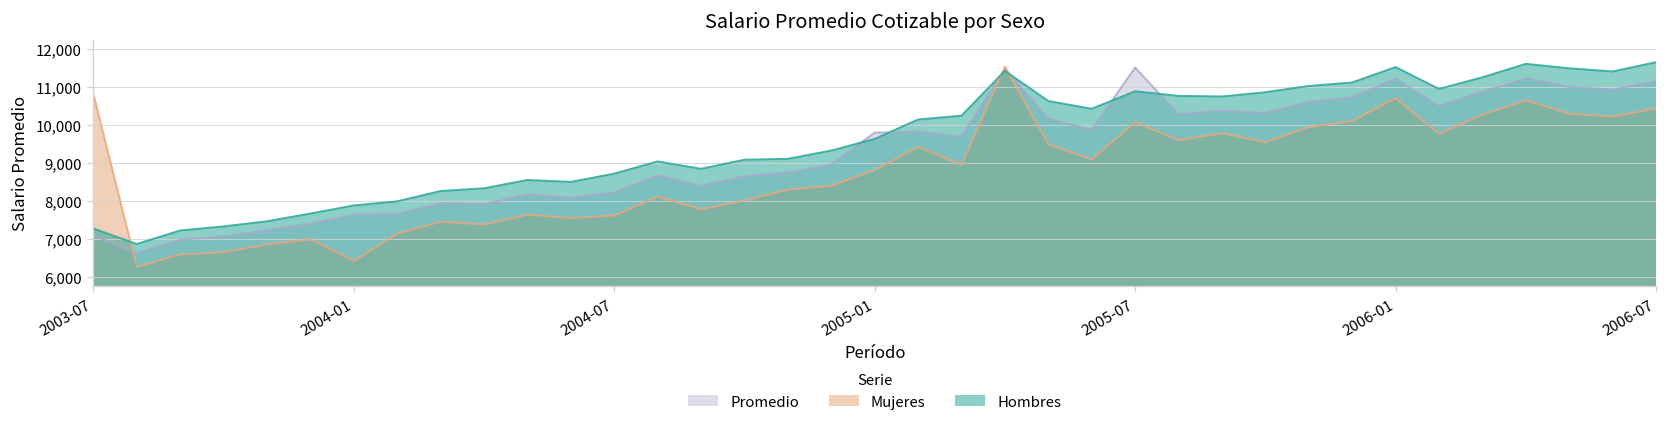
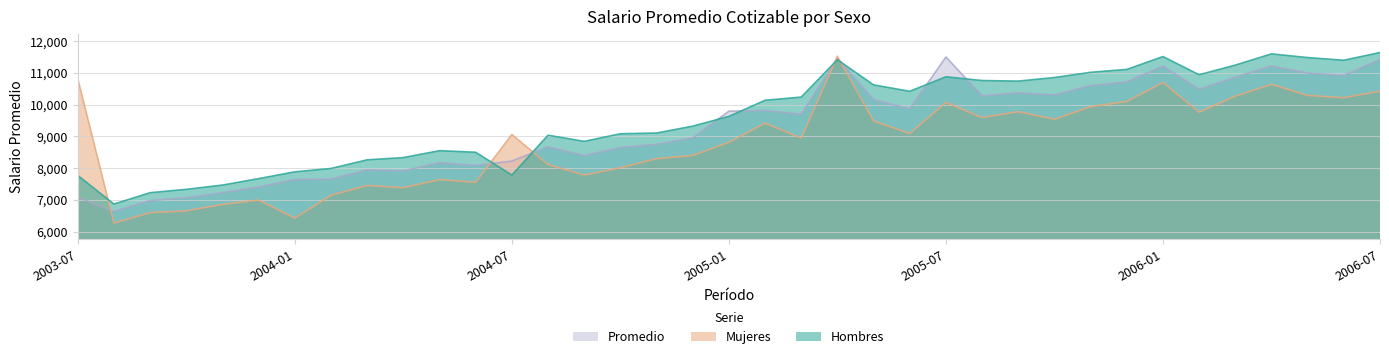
  {
    "Promedio": {
      "2003-07": "7,100",
      "2004-01": "7,600",
      "2004-07": "8,200",
      "2005-01": "9,800",
      "2005-07": "11,500",
      "2006-01": "11,200",
-     "2006-07": "11,100"
+     "2006-07": "11,400"
    },
    "Mujeres": {
      "2003-07": "10,800",
      "2004-01": "6,400",
-     "2004-07": "7,600",
+     "2004-07": "9,100",
      "2005-01": "8,800",
      "2005-07": "10,100",
      "2006-01": "10,700",
      "2006-07": "10,400"
    },
    "Hombres": {
-     "2003-07": "7,300",
+     "2003-07": "7,800",
      "2004-01": "7,900",
-     "2004-07": "8,700",
+     "2004-07": "7,800",
      "2005-01": "9,600",
      "2005-07": "10,900",
      "2006-01": "11,500",
      "2006-07": "11,600"
    }
  }
